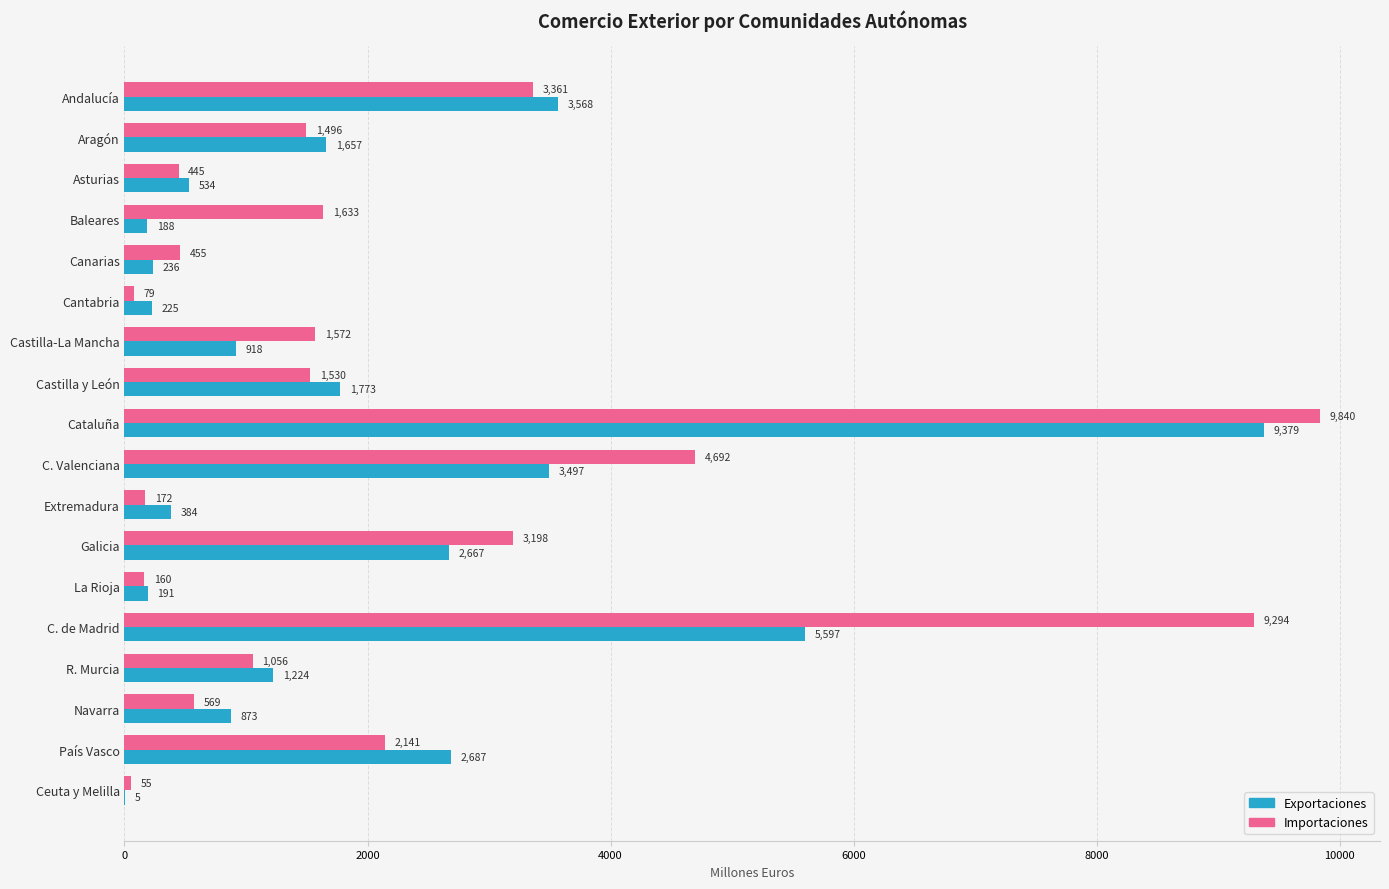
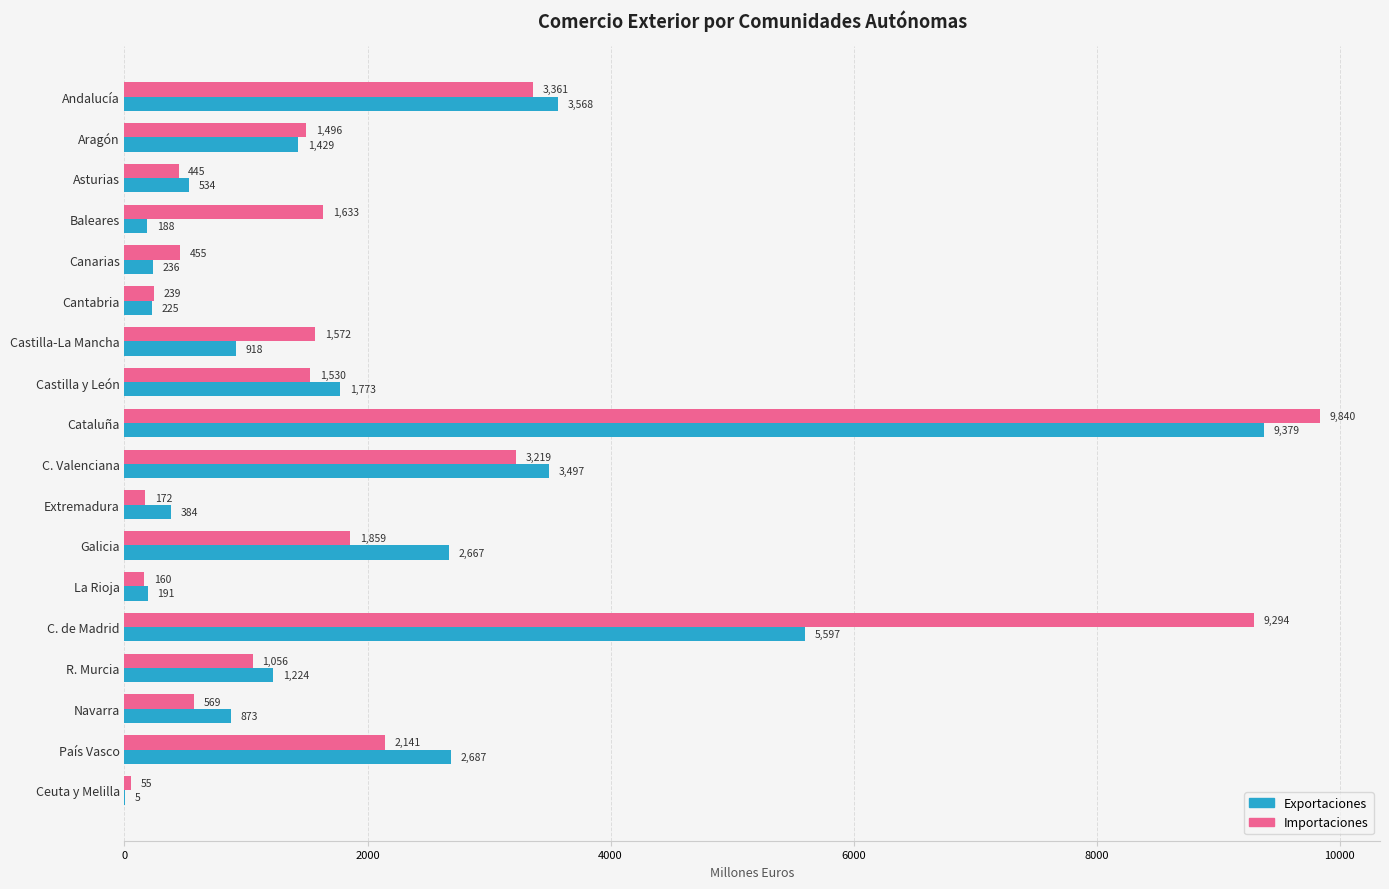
  {
    "Exportaciones": {
      "Andalucía": "3,568",
-     "Aragón": "1,657",
+     "Aragón": "1,429",
      "Asturias": "534",
      "Baleares": "188",
      "Canarias": "236",
      "Cantabria": "225",
      "Castilla-La Mancha": "918",
      "Castilla y León": "1,773",
      "Cataluña": "9,379",
      "C. Valenciana": "3,497",
      "Extremadura": "384",
      "Galicia": "2,667",
      "La Rioja": "191",
      "C. de Madrid": "5,597",
      "R. Murcia": "1,224",
      "Navarra": "873",
      "País Vasco": "2,687",
      "Ceuta y Melilla": "5"
    },
    "Importaciones": {
      "Andalucía": "3,361",
      "Aragón": "1,496",
      "Asturias": "445",
      "Baleares": "1,633",
      "Canarias": "455",
-     "Cantabria": "79",
+     "Cantabria": "239",
      "Castilla-La Mancha": "1,572",
      "Castilla y León": "1,530",
      "Cataluña": "9,840",
-     "C. Valenciana": "4,692",
+     "C. Valenciana": "3,219",
      "Extremadura": "172",
-     "Galicia": "3,198",
+     "Galicia": "1,859",
      "La Rioja": "160",
      "C. de Madrid": "9,294",
      "R. Murcia": "1,056",
      "Navarra": "569",
      "País Vasco": "2,141",
      "Ceuta y Melilla": "55"
    }
  }
